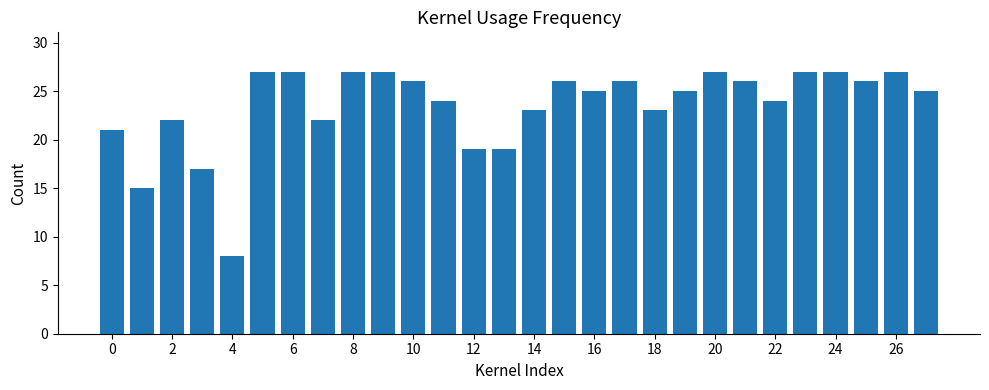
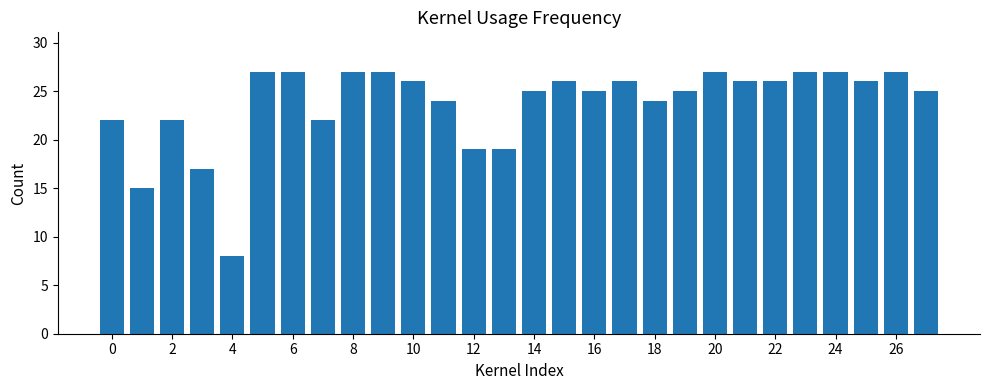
  {
-   "0": 21,
+   "0": 22,
    "2": 22,
    "4": 8,
    "6": 27,
    "8": 27,
    "10": 26,
    "12": 19,
-   "14": 23,
+   "14": 25,
    "16": 25,
-   "18": 23,
+   "18": 24,
    "20": 27,
-   "22": 24,
+   "22": 26,
    "24": 27,
    "26": 27
  }
